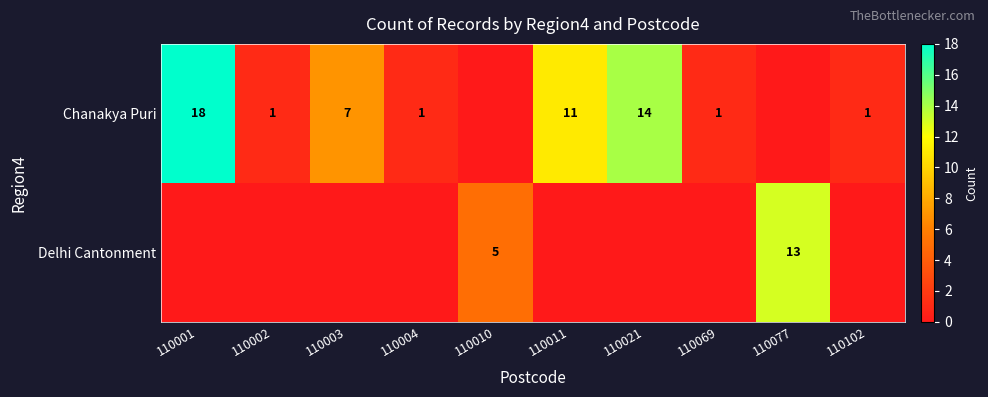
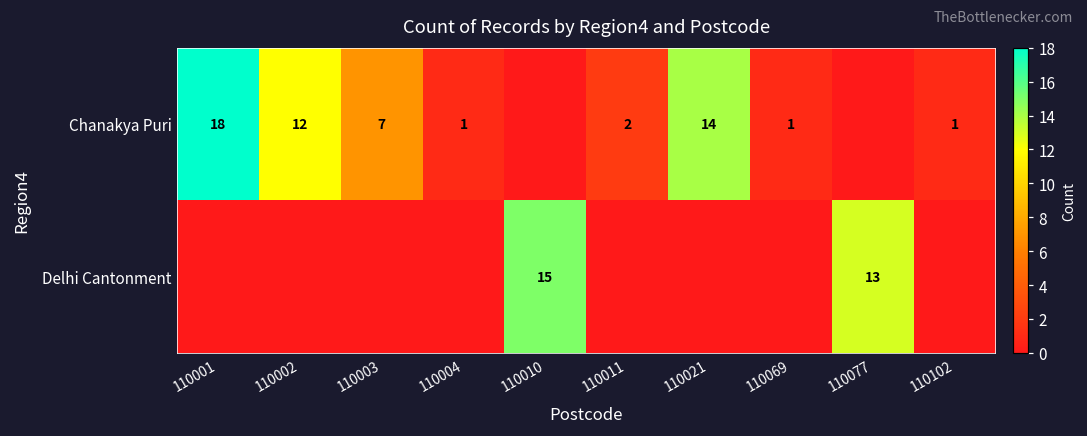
  {
    "Chanakya Puri": {
      "110001": 18,
-     "110002": 1,
+     "110002": 12,
      "110003": 7,
      "110004": 1,
-     "110011": 11,
+     "110011": 2,
      "110021": 14,
      "110069": 1,
      "110102": 1
    },
    "Delhi Cantonment": {
-     "110010": 5,
+     "110010": 15,
      "110077": 13
    }
  }
